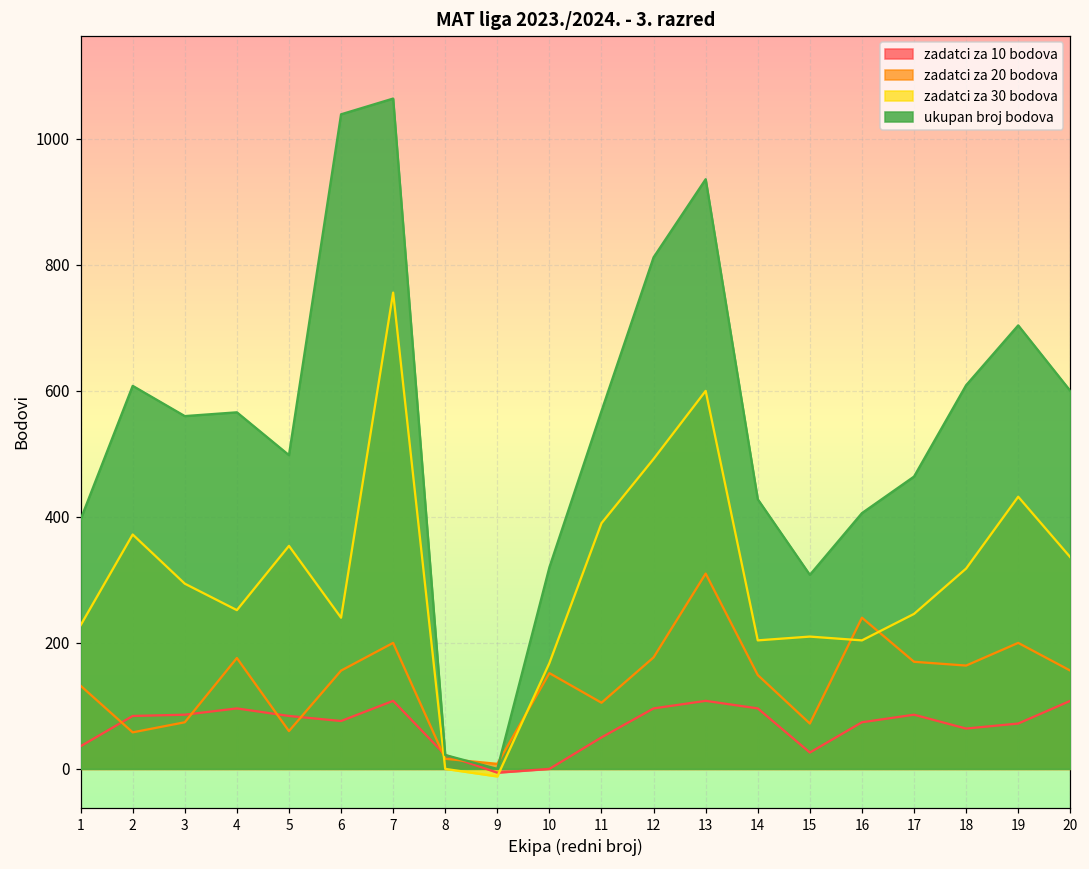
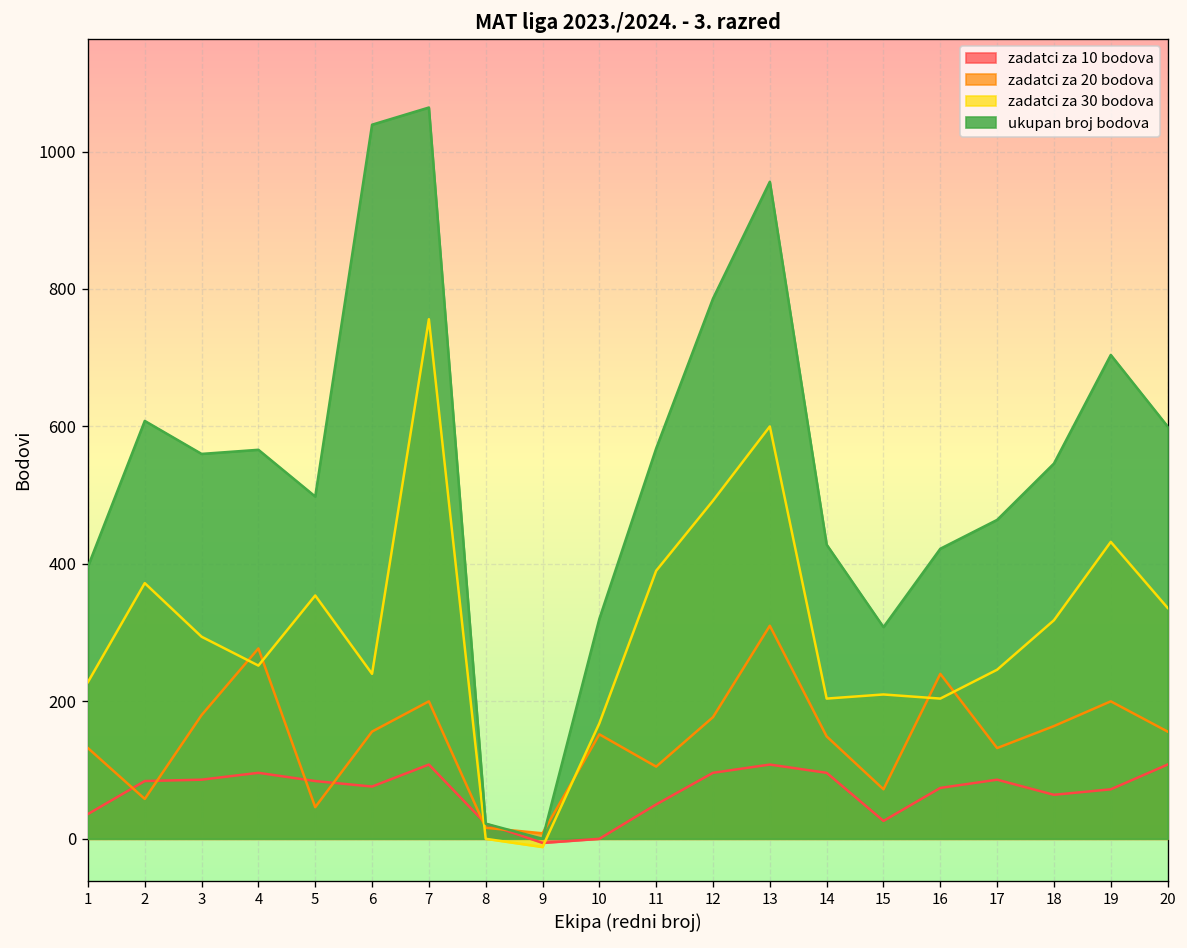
  {
    "zadatci za 20 bodova": {
      "1": 130,
      "2": 60,
-     "3": 70,
-     "4": 180,
-     "5": 60,
+     "3": 180,
+     "4": 280,
+     "5": 50,
      "6": 160,
      "7": 200,
      "8": 20,
      "9": 10,
      "10": 150,
      "11": 110,
      "12": 180,
      "13": 310,
      "14": 150,
      "15": 70,
      "16": 240,
-     "17": 170,
+     "17": 130,
      "18": 160,
      "19": 200,
      "20": 160
    },
    "ukupan broj bodova": {
      "1": 400,
      "2": 610,
      "3": 560,
      "4": 570,
      "5": 500,
      "6": 1040,
      "7": 1060,
      "10": 320,
      "11": 570,
-     "12": 810,
-     "13": 940,
+     "12": 790,
+     "13": 960,
      "14": 430,
      "15": 310,
-     "16": 410,
+     "16": 420,
      "17": 460,
-     "18": 610,
+     "18": 550,
      "19": 700,
      "20": 600
    }
  }
